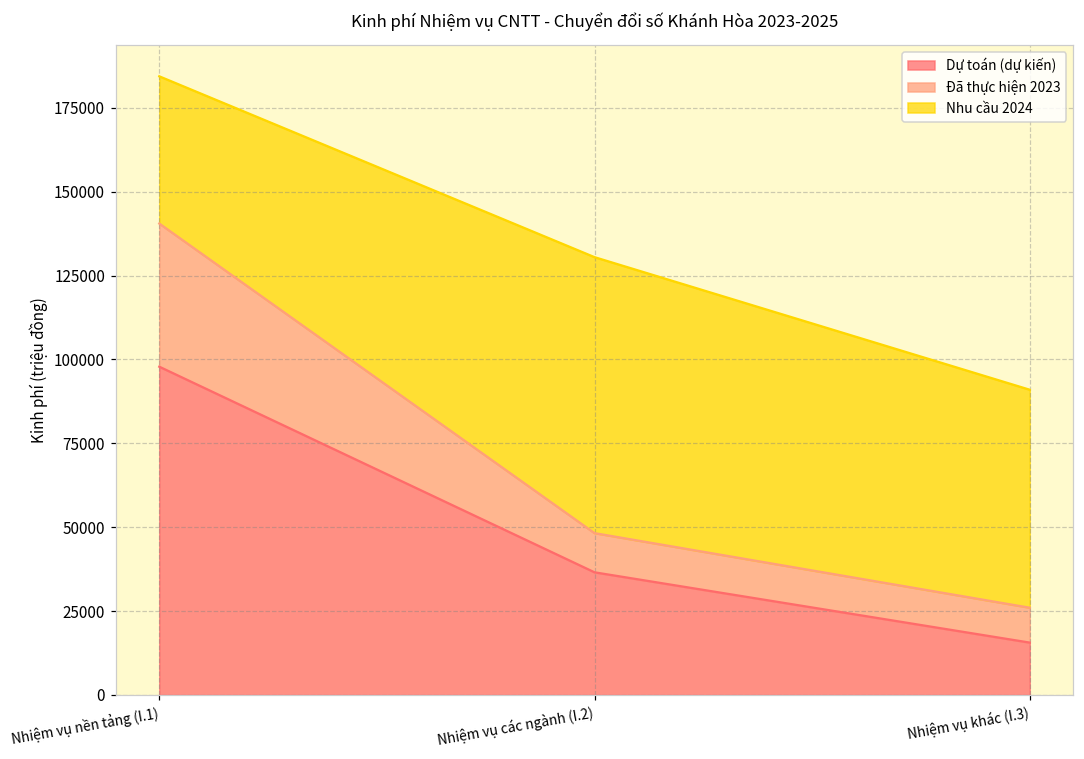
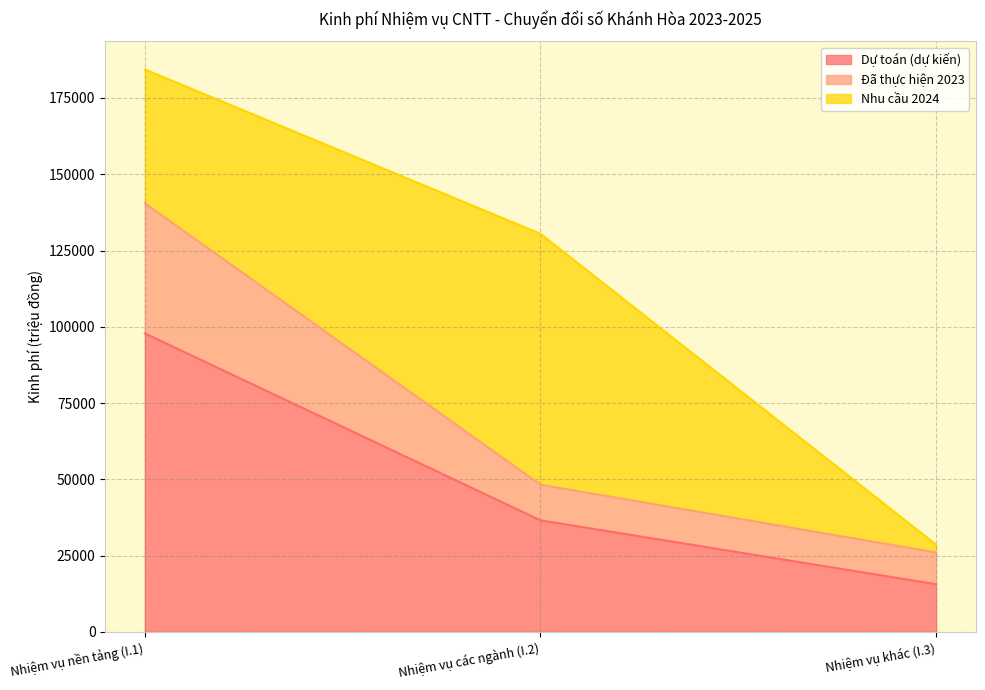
  {
    "Nhu cầu 2024": {
      "Nhiệm vụ nền tảng (I.1)": 44000,
      "Nhiệm vụ các ngành (I.2)": 82000,
-     "Nhiệm vụ khác (I.3)": 65000
+     "Nhiệm vụ khác (I.3)": 3000
    }
  }
